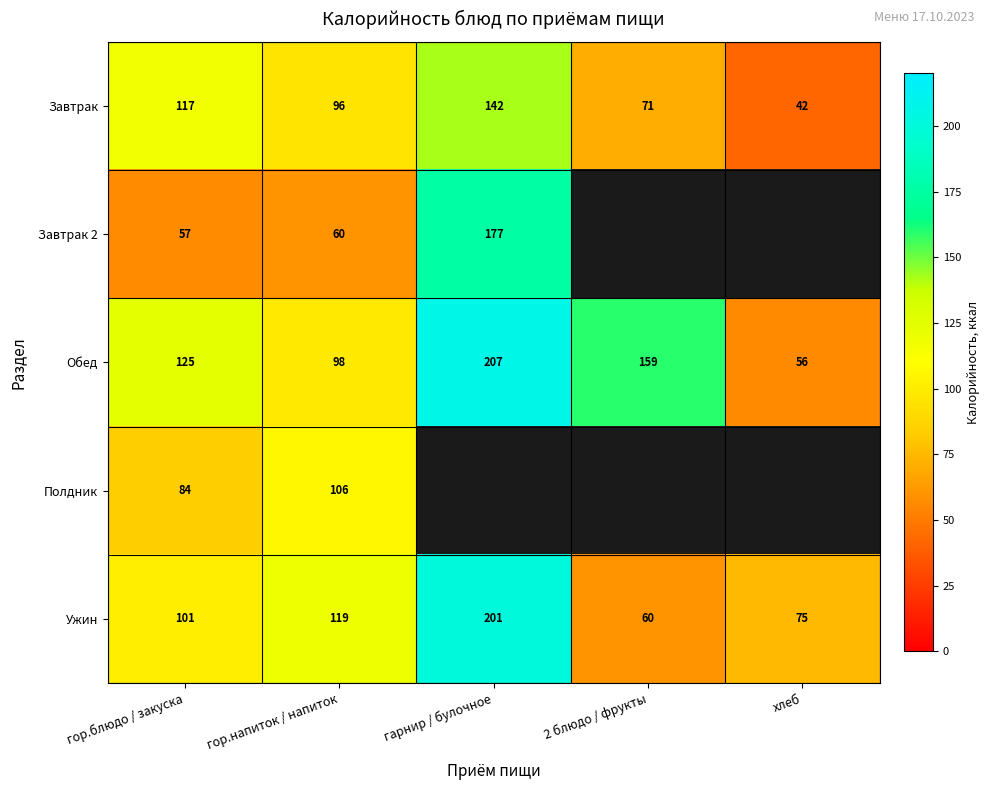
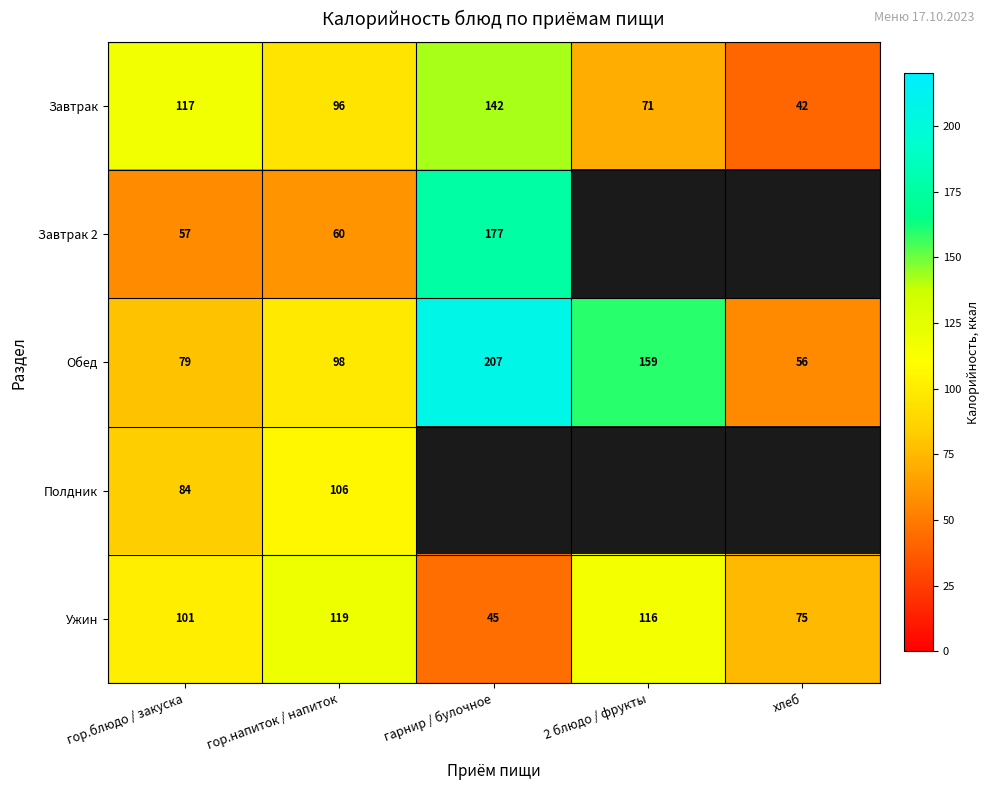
  {
    "Завтрак": {
      "гор.блюдо / закуска": 117,
      "гор.напиток / напиток": 96,
      "гарнир / булочное": 142,
      "2 блюдо / фрукты": 71,
      "хлеб": 42
    },
    "Завтрак 2": {
      "гор.блюдо / закуска": 57,
      "гор.напиток / напиток": 60,
      "гарнир / булочное": 177
    },
    "Обед": {
-     "гор.блюдо / закуска": 125,
+     "гор.блюдо / закуска": 79,
      "гор.напиток / напиток": 98,
      "гарнир / булочное": 207,
      "2 блюдо / фрукты": 159,
      "хлеб": 56
    },
    "Полдник": {
      "гор.блюдо / закуска": 84,
      "гор.напиток / напиток": 106
    },
    "Ужин": {
      "гор.блюдо / закуска": 101,
      "гор.напиток / напиток": 119,
-     "гарнир / булочное": 201,
-     "2 блюдо / фрукты": 60,
+     "гарнир / булочное": 45,
+     "2 блюдо / фрукты": 116,
      "хлеб": 75
    }
  }
